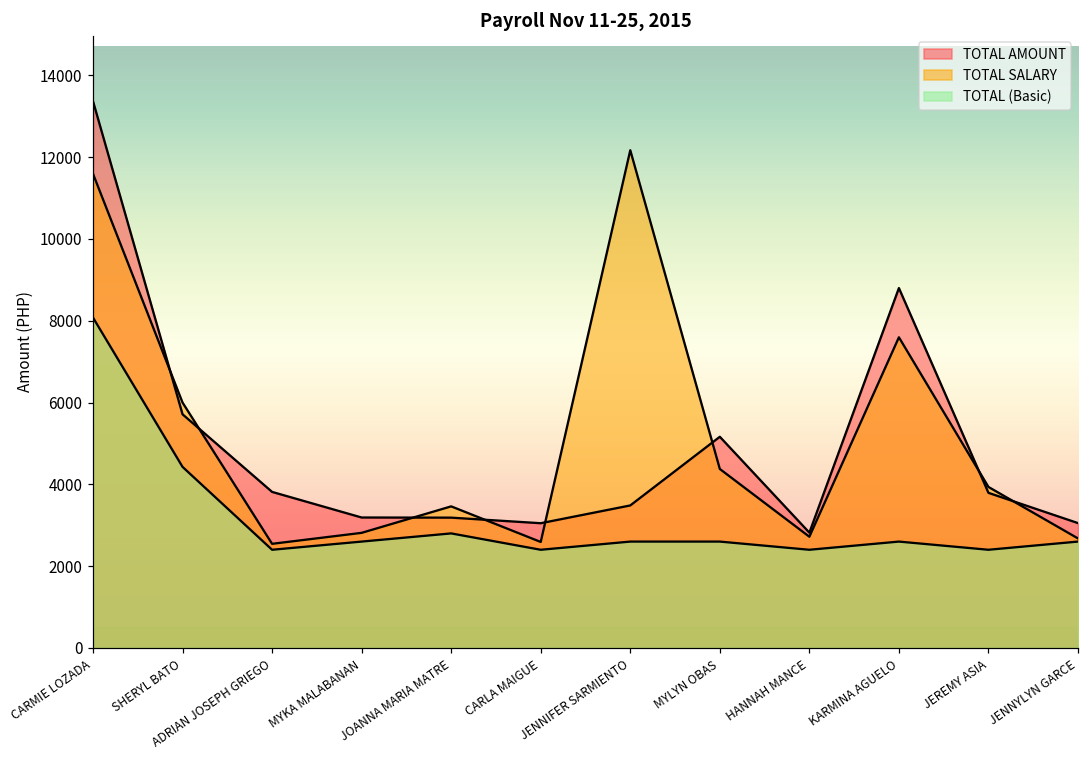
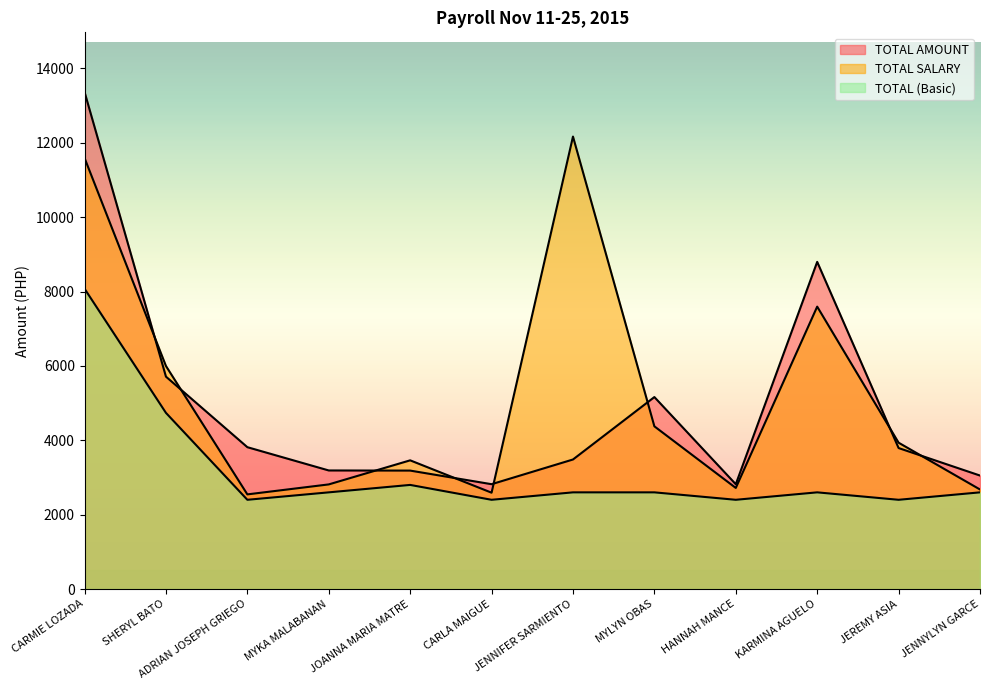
  {
    "TOTAL AMOUNT": {
      "CARMIE LOZADA": 13400,
      "SHERYL BATO": 5700,
      "ADRIAN JOSEPH GRIEGO": 3800,
      "MYKA MALABANAN": 3200,
      "JOANNA MARIA MATRE": 3200,
-     "CARLA MAIGUE": 3000,
+     "CARLA MAIGUE": 2800,
      "JENNIFER SARMIENTO": 3500,
      "MYLYN OBAS": 5200,
      "HANNAH MANCE": 2800,
      "KARMINA AGUELO": 8800,
      "JEREMY ASIA": 3800,
      "JENNYLYN GARCE": 3100
    },
    "TOTAL SALARY": {
      "CARMIE LOZADA": 11600,
      "SHERYL BATO": 6000,
      "ADRIAN JOSEPH GRIEGO": 2500,
      "MYKA MALABANAN": 2800,
      "JOANNA MARIA MATRE": 3500,
      "CARLA MAIGUE": 2600,
      "JENNIFER SARMIENTO": 12200,
      "MYLYN OBAS": 4400,
      "HANNAH MANCE": 2700,
      "KARMINA AGUELO": 7600,
      "JEREMY ASIA": 3900,
      "JENNYLYN GARCE": 2700
    },
    "TOTAL (Basic)": {
      "CARMIE LOZADA": 8100,
-     "SHERYL BATO": 4400,
+     "SHERYL BATO": 4700,
      "ADRIAN JOSEPH GRIEGO": 2400,
      "MYKA MALABANAN": 2600,
      "JOANNA MARIA MATRE": 2800,
      "CARLA MAIGUE": 2400,
      "JENNIFER SARMIENTO": 2600,
      "MYLYN OBAS": 2600,
      "HANNAH MANCE": 2400,
      "KARMINA AGUELO": 2600,
      "JEREMY ASIA": 2400,
      "JENNYLYN GARCE": 2600
    }
  }
